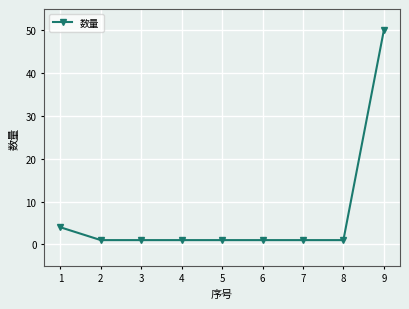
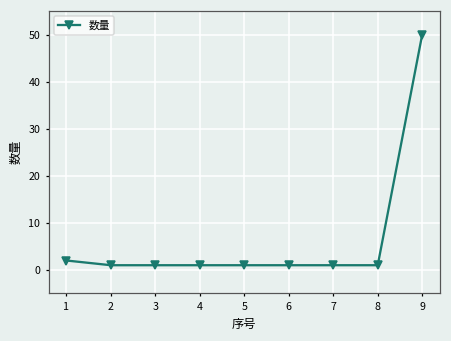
  {
-   "1": 4,
+   "1": 2,
    "2": 1,
    "3": 1,
    "4": 1,
    "5": 1,
    "6": 1,
    "7": 1,
    "8": 1,
    "9": 50
  }
